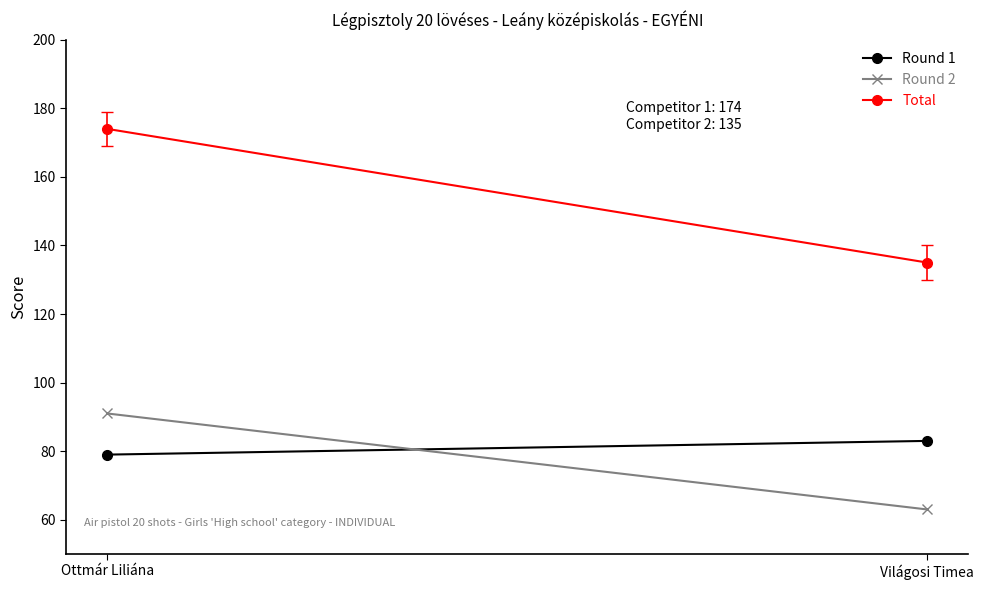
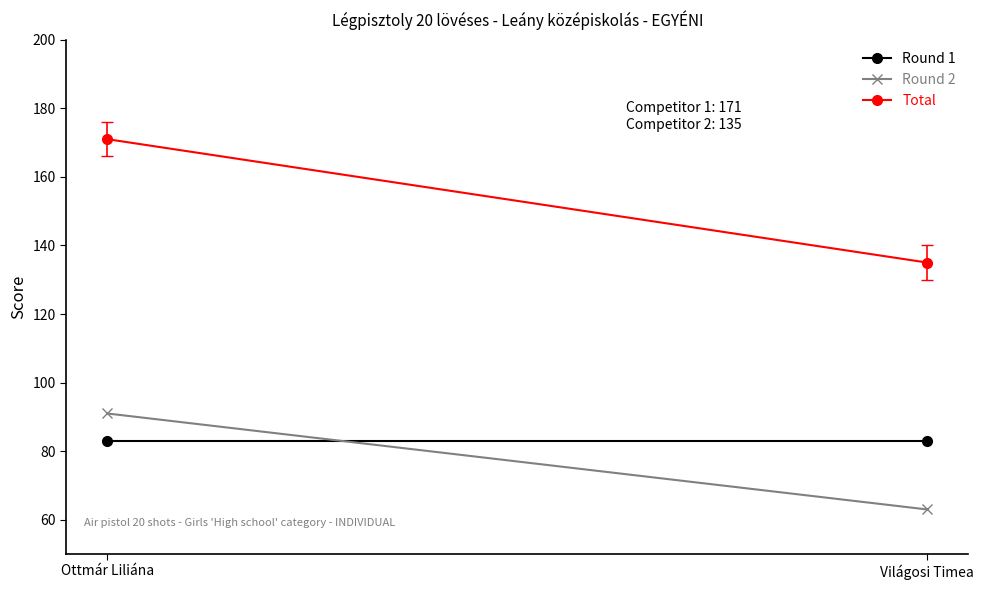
  {
    "Round 1": {
-     "Ottmár Liliána": 79,
+     "Ottmár Liliána": 83,
      "Világosi Timea": 83
    },
    "Round 2": {
      "Ottmár Liliána": 91,
      "Világosi Timea": 63
    },
    "Total": {
-     "Ottmár Liliána": 174
+     "Ottmár Liliána": 171
    }
  }
